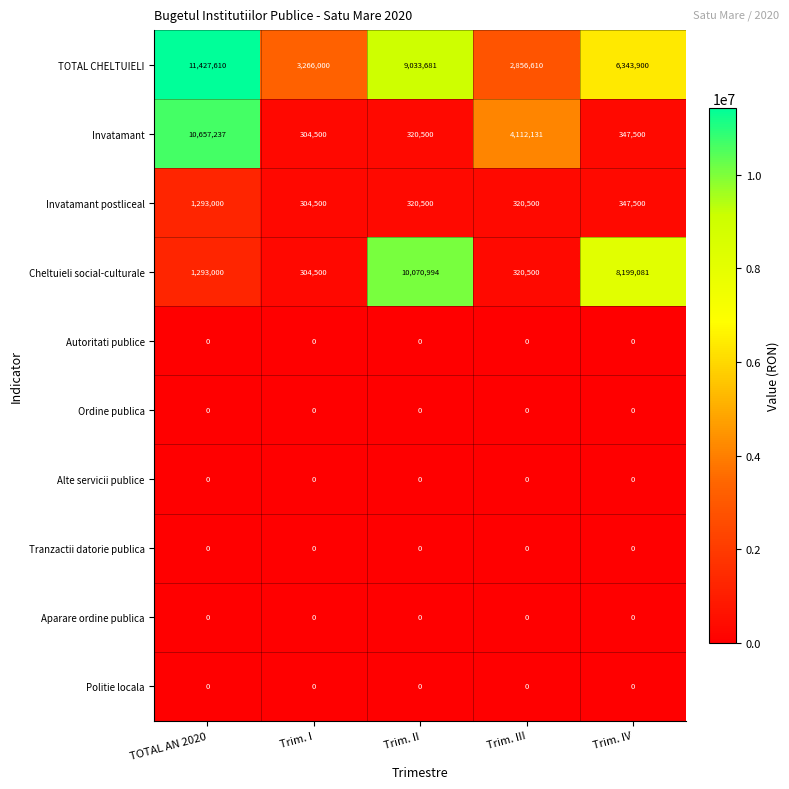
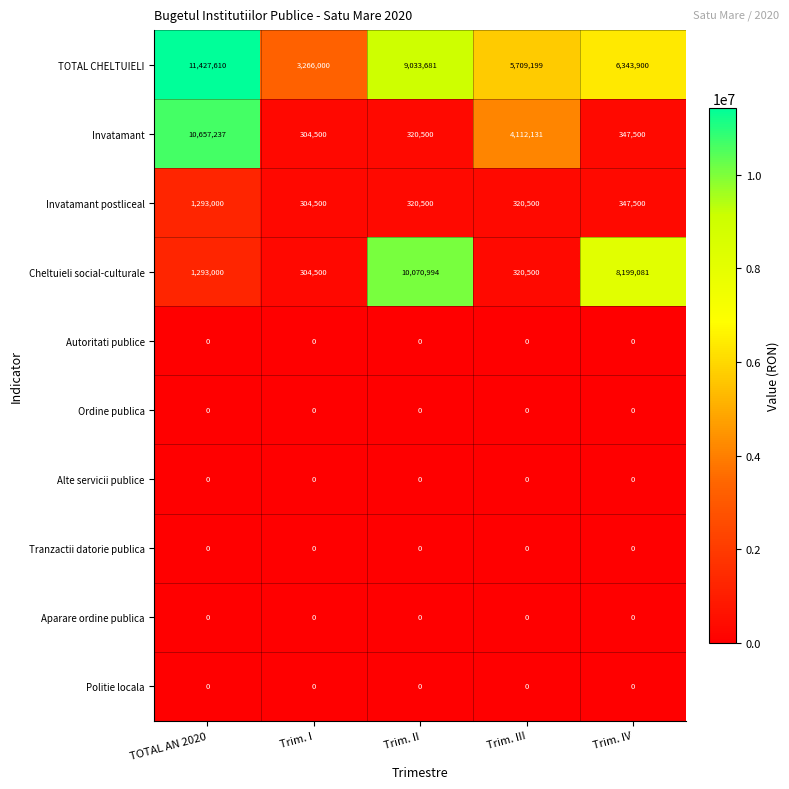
  {
    "TOTAL CHELTUIELI": {
      "TOTAL AN 2020": "11,427,610",
      "Trim. I": "3,266,000",
      "Trim. II": "9,033,681",
-     "Trim. III": "2,856,610",
+     "Trim. III": "5,709,199",
      "Trim. IV": "6,343,900"
    },
    "Invatamant": {
      "TOTAL AN 2020": "10,657,237",
      "Trim. I": "304,500",
      "Trim. II": "320,500",
      "Trim. III": "4,112,131",
      "Trim. IV": "347,500"
    },
    "Invatamant postliceal": {
      "TOTAL AN 2020": "1,293,000",
      "Trim. I": "304,500",
      "Trim. II": "320,500",
      "Trim. III": "320,500",
      "Trim. IV": "347,500"
    },
    "Cheltuieli social-culturale": {
      "TOTAL AN 2020": "1,293,000",
      "Trim. I": "304,500",
      "Trim. II": "10,070,994",
      "Trim. III": "320,500",
      "Trim. IV": "8,199,081"
    },
    "Autoritati publice": {
      "TOTAL AN 2020": "0",
      "Trim. I": "0",
      "Trim. II": "0",
      "Trim. III": "0",
      "Trim. IV": "0"
    },
    "Ordine publica": {
      "TOTAL AN 2020": "0",
      "Trim. I": "0",
      "Trim. II": "0",
      "Trim. III": "0",
      "Trim. IV": "0"
    },
    "Alte servicii publice": {
      "TOTAL AN 2020": "0",
      "Trim. I": "0",
      "Trim. II": "0",
      "Trim. III": "0",
      "Trim. IV": "0"
    },
    "Tranzactii datorie publica": {
      "TOTAL AN 2020": "0",
      "Trim. I": "0",
      "Trim. II": "0",
      "Trim. III": "0",
      "Trim. IV": "0"
    },
    "Aparare ordine publica": {
      "TOTAL AN 2020": "0",
      "Trim. I": "0",
      "Trim. II": "0",
      "Trim. III": "0",
      "Trim. IV": "0"
    },
    "Politie locala": {
      "TOTAL AN 2020": "0",
      "Trim. I": "0",
      "Trim. II": "0",
      "Trim. III": "0",
      "Trim. IV": "0"
    }
  }
